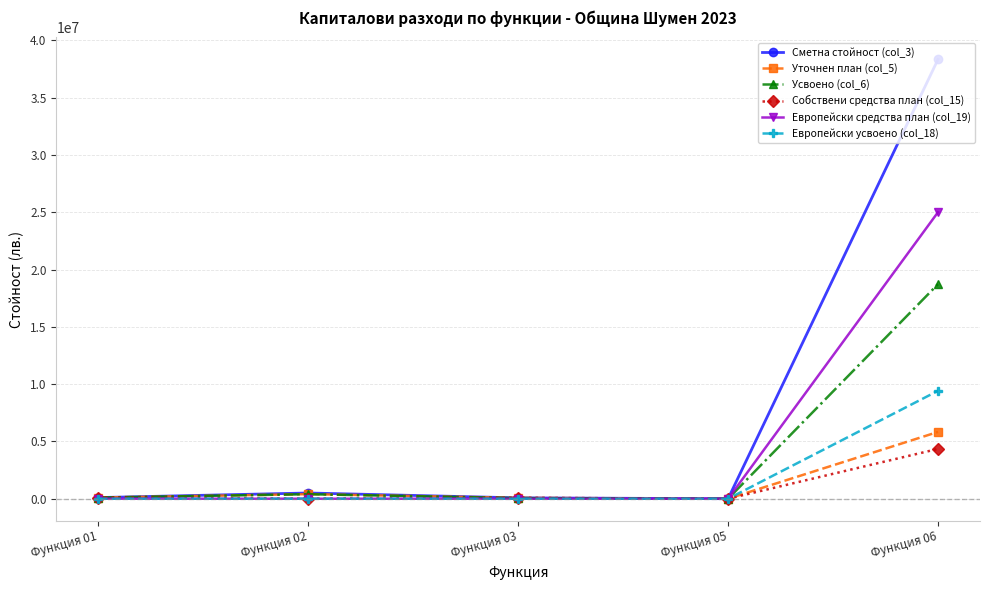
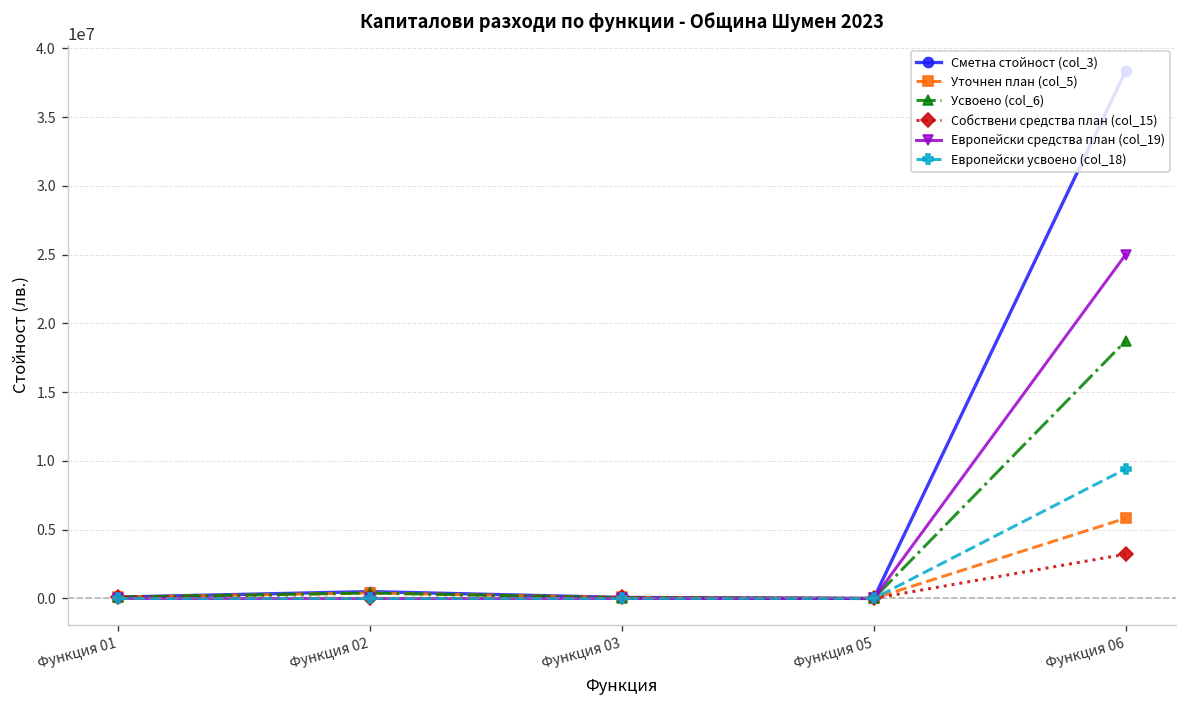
  {
    "Уточнен план (col_5)": {
      "Функция 06": 5800000
    },
    "Усвоено (col_6)": {
      "Функция 06": 18700000
    },
    "Собствени средства план (col_15)": {
-     "Функция 06": 4300000
+     "Функция 06": 3200000
    },
    "Европейски средства план (col_19)": {
      "Функция 06": 25000000
    },
    "Европейски усвоено (col_18)": {
      "Функция 06": 9400000
    }
  }
